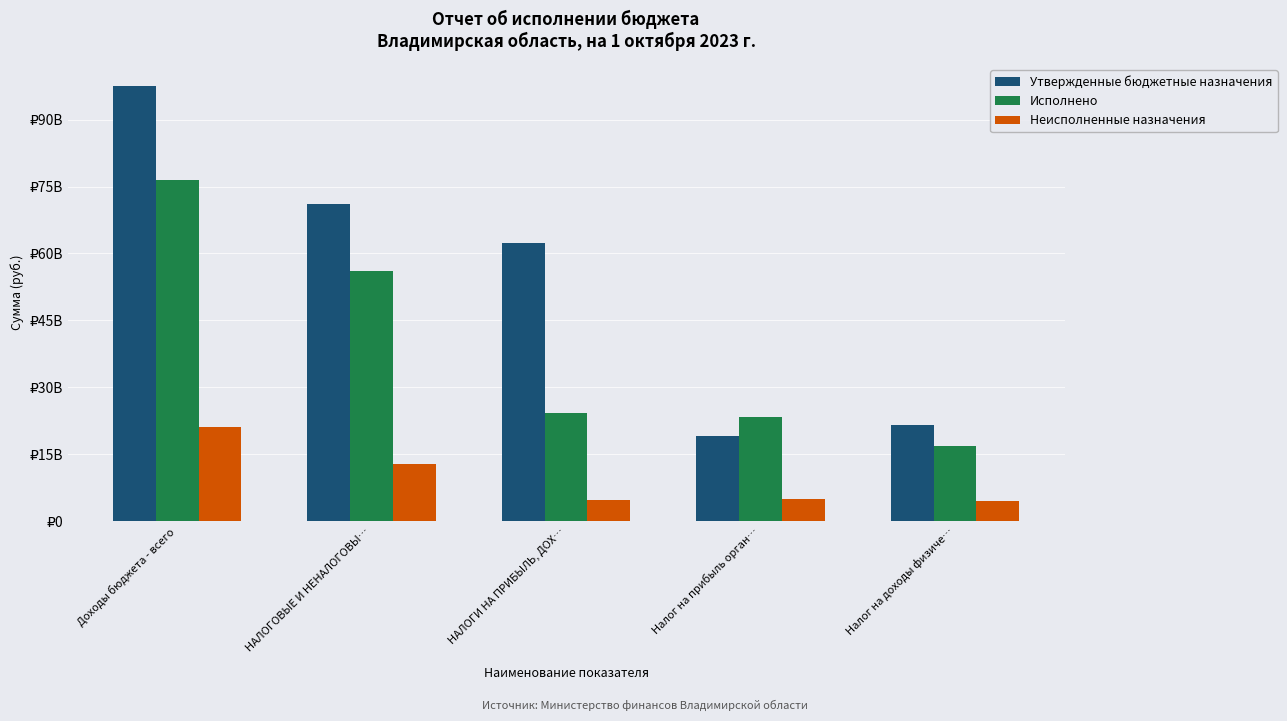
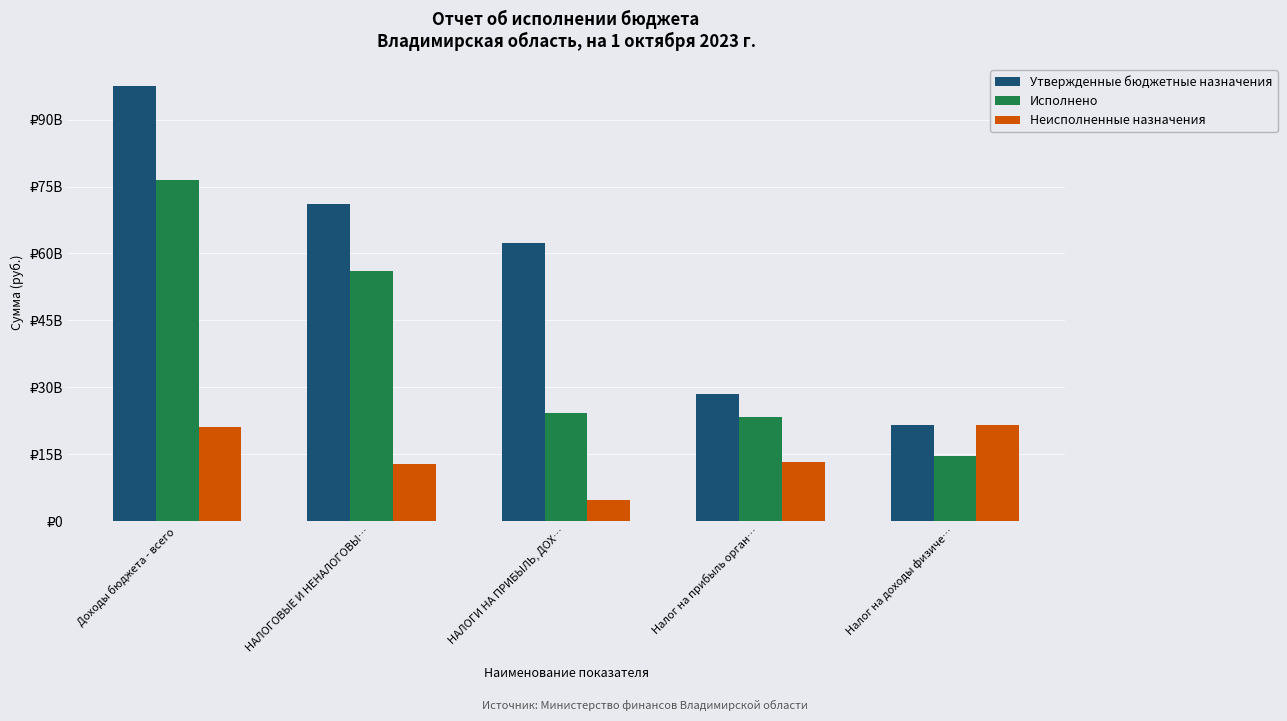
  {
    "Утвержденные бюджетные назначения": {
      "Доходы бюджета - всего": "₽98000000000",
      "НАЛОГОВЫЕ И НЕНАЛОГОВЫ…": "₽71000000000",
      "НАЛОГИ НА ПРИБЫЛЬ, ДОХ…": "₽62000000000",
-     "Налог на прибыль орган…": "₽19000000000",
+     "Налог на прибыль орган…": "₽28000000000",
      "Налог на доходы физиче…": "₽21000000000"
    },
    "Исполнено": {
      "Доходы бюджета - всего": "₽77000000000",
      "НАЛОГОВЫЕ И НЕНАЛОГОВЫ…": "₽56000000000",
      "НАЛОГИ НА ПРИБЫЛЬ, ДОХ…": "₽24000000000",
      "Налог на прибыль орган…": "₽23000000000",
-     "Налог на доходы физиче…": "₽17000000000"
+     "Налог на доходы физиче…": "₽15000000000"
    },
    "Неисполненные назначения": {
      "Доходы бюджета - всего": "₽21000000000",
      "НАЛОГОВЫЕ И НЕНАЛОГОВЫ…": "₽13000000000",
      "НАЛОГИ НА ПРИБЫЛЬ, ДОХ…": "₽5000000000",
-     "Налог на прибыль орган…": "₽5000000000",
-     "Налог на доходы физиче…": "₽5000000000"
+     "Налог на прибыль орган…": "₽13000000000",
+     "Налог на доходы физиче…": "₽22000000000"
    }
  }
